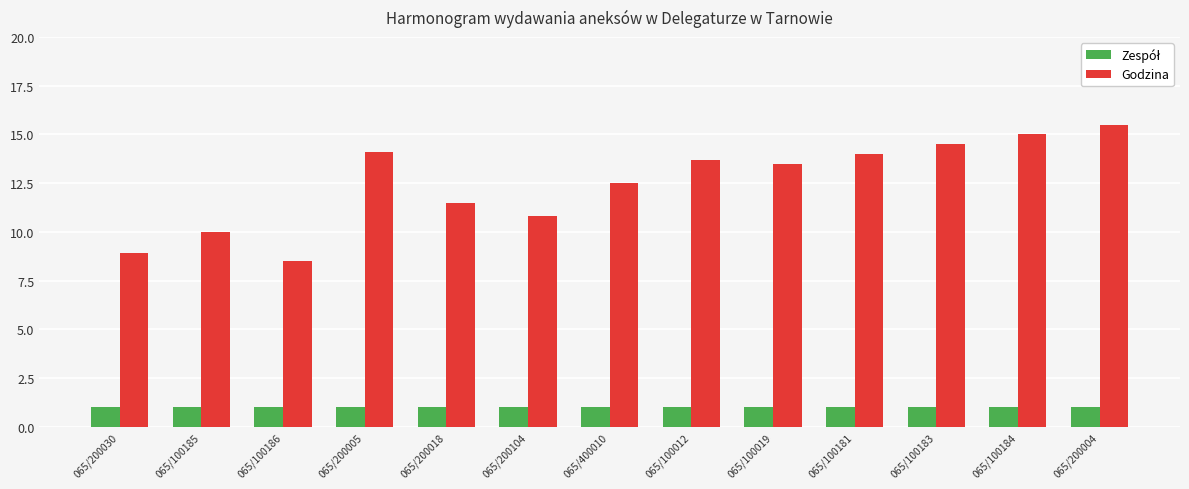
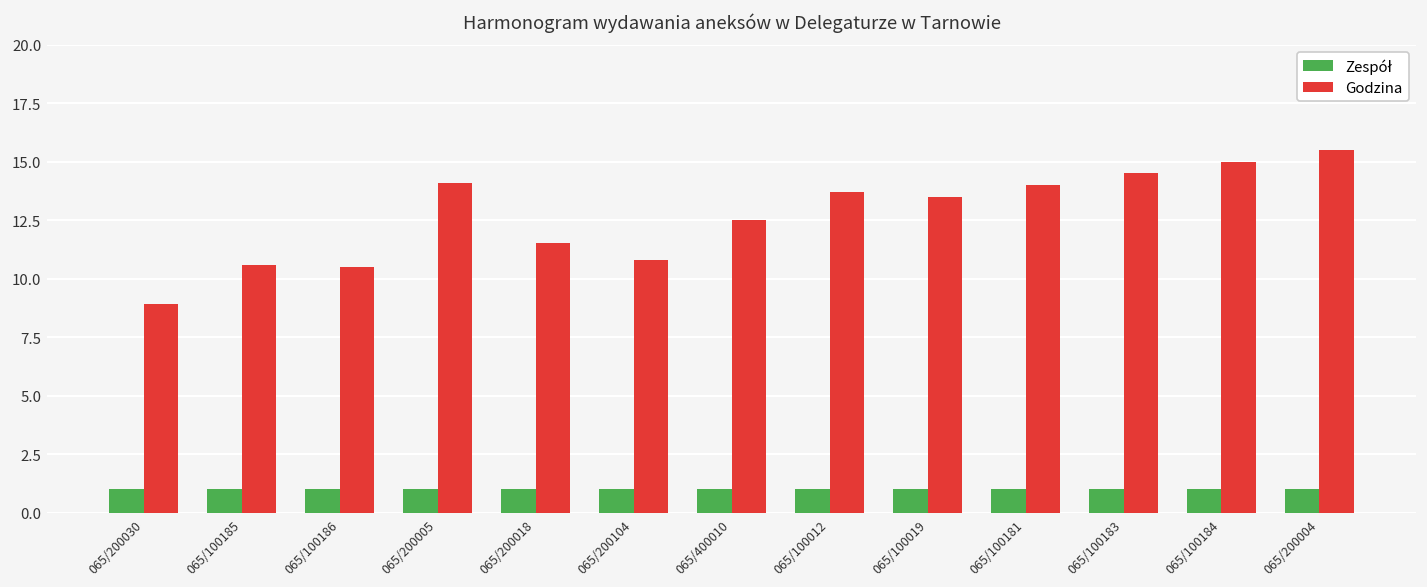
  {
    "Zespół": {
      "065/200030": 1.0,
      "065/100185": 1.0,
      "065/100186": 1.0,
      "065/200005": 1.0,
      "065/200018": 1.0,
      "065/200104": 1.0,
      "065/400010": 1.0,
      "065/100012": 1.0,
      "065/100019": 1.0,
      "065/100181": 1.0,
      "065/100183": 1.0,
      "065/100184": 1.0,
      "065/200004": 1.0
    },
    "Godzina": {
      "065/200030": 8.9,
-     "065/100185": 10.0,
-     "065/100186": 8.5,
+     "065/100185": 10.6,
+     "065/100186": 10.5,
      "065/200005": 14.1,
      "065/200018": 11.5,
      "065/200104": 10.8,
      "065/400010": 12.5,
      "065/100012": 13.7,
      "065/100019": 13.5,
      "065/100181": 14.0,
      "065/100183": 14.5,
      "065/100184": 15.0,
      "065/200004": 15.5
    }
  }
